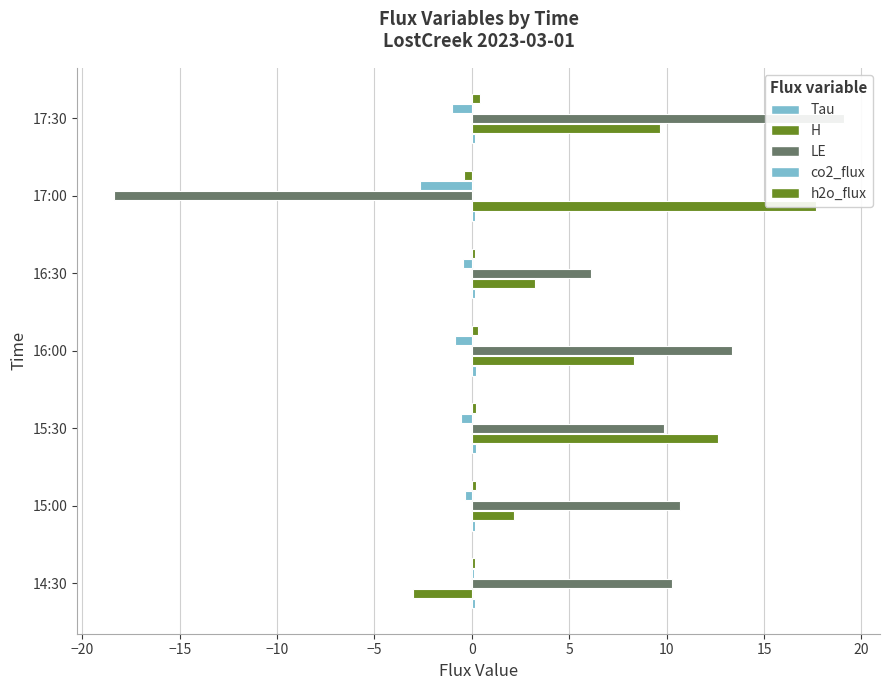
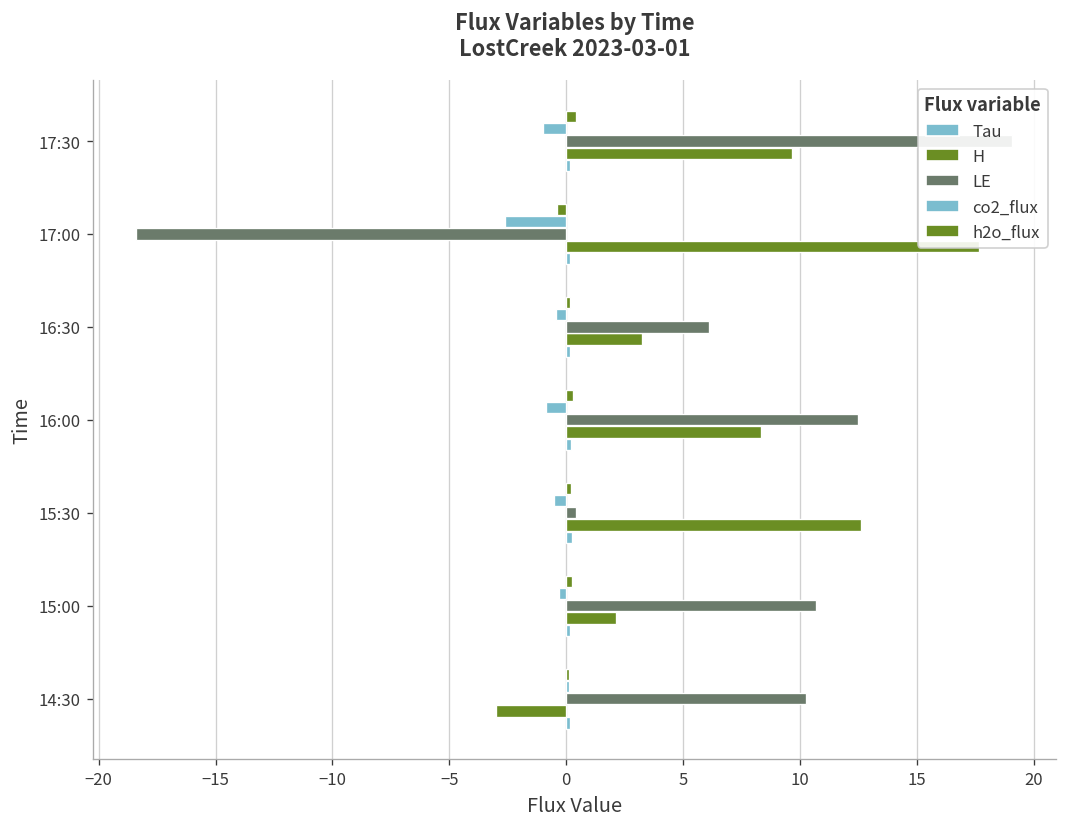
  {
    "LE": {
      "17:00": -18.4,
      "16:30": 6.1,
-     "16:00": 13.3,
-     "15:30": 9.9,
+     "16:00": 12.5,
+     "15:30": 0.4,
      "15:00": 10.7,
      "14:30": 10.3
    }
  }
